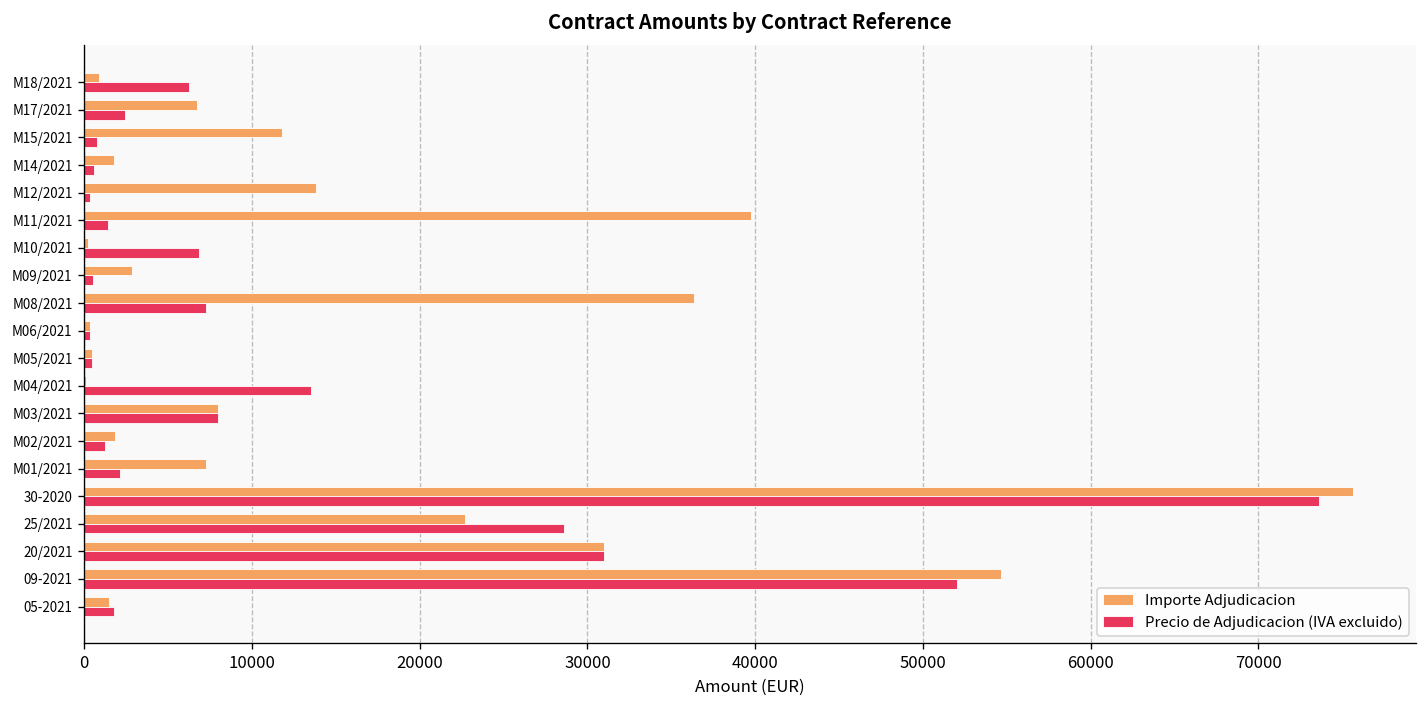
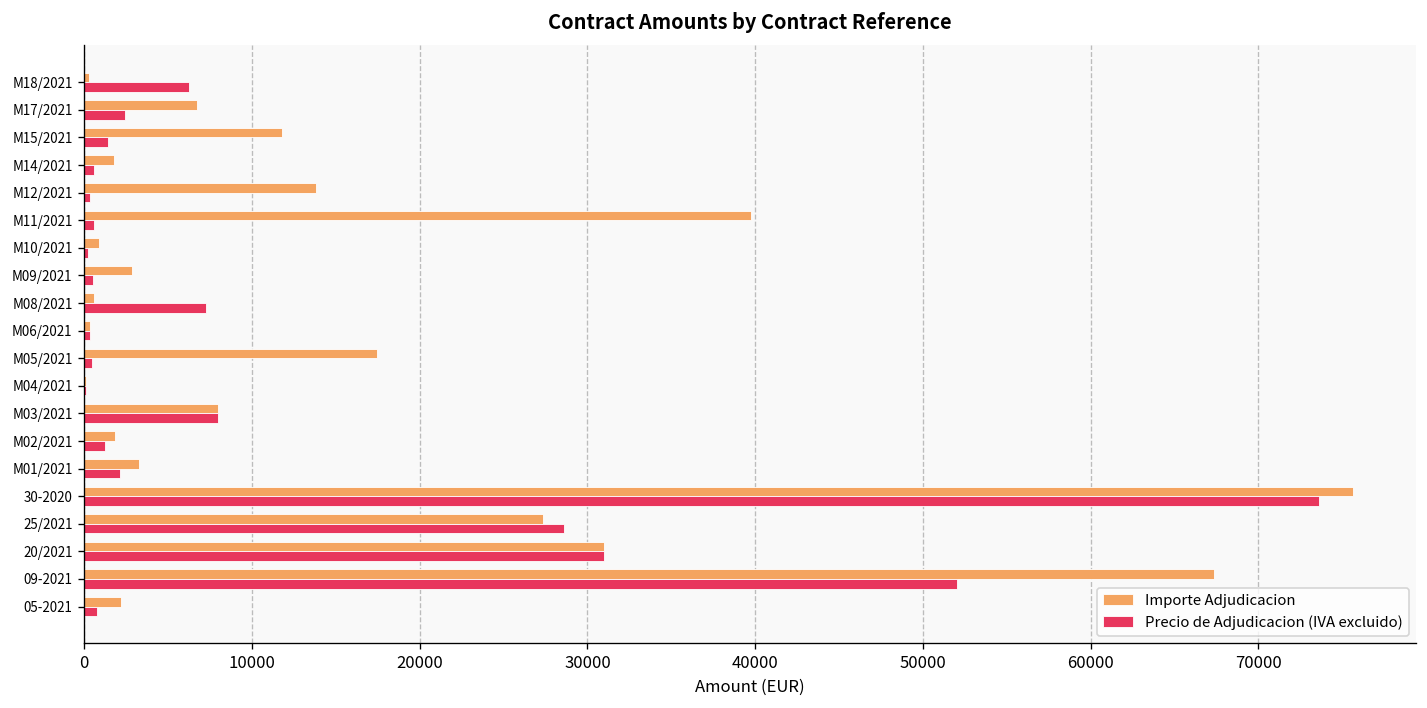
  {
    "Importe Adjudicacion": {
-     "M18/2021": 900,
+     "M18/2021": 300,
      "M17/2021": 6700,
      "M15/2021": 11800,
      "M14/2021": 1800,
      "M12/2021": 13800,
      "M11/2021": 39700,
-     "M10/2021": 200,
+     "M10/2021": 900,
      "M09/2021": 2800,
-     "M08/2021": 36300,
+     "M08/2021": 600,
      "M06/2021": 400,
-     "M05/2021": 500,
+     "M05/2021": 17500,
      "M03/2021": 8000,
      "M02/2021": 1800,
-     "M01/2021": 7300,
+     "M01/2021": 3300,
      "30-2020": 75600,
-     "25/2021": 22700,
+     "25/2021": 27300,
      "20/2021": 31000,
-     "09-2021": 54700,
-     "05-2021": 1500
+     "09-2021": 67400,
+     "05-2021": 2200
    },
    "Precio de Adjudicacion (IVA excluido)": {
      "M18/2021": 6300,
      "M17/2021": 2400,
-     "M15/2021": 700,
+     "M15/2021": 1400,
      "M14/2021": 600,
      "M12/2021": 300,
-     "M11/2021": 1400,
-     "M10/2021": 6800,
+     "M11/2021": 600,
+     "M10/2021": 200,
      "M09/2021": 500,
      "M08/2021": 7200,
      "M06/2021": 400,
      "M05/2021": 500,
-     "M04/2021": 13500,
+     "M04/2021": 100,
      "M03/2021": 8000,
      "M02/2021": 1200,
      "M01/2021": 2100,
      "30-2020": 73600,
      "25/2021": 28600,
      "20/2021": 31000,
      "09-2021": 52000,
-     "05-2021": 1800
+     "05-2021": 800
    }
  }
